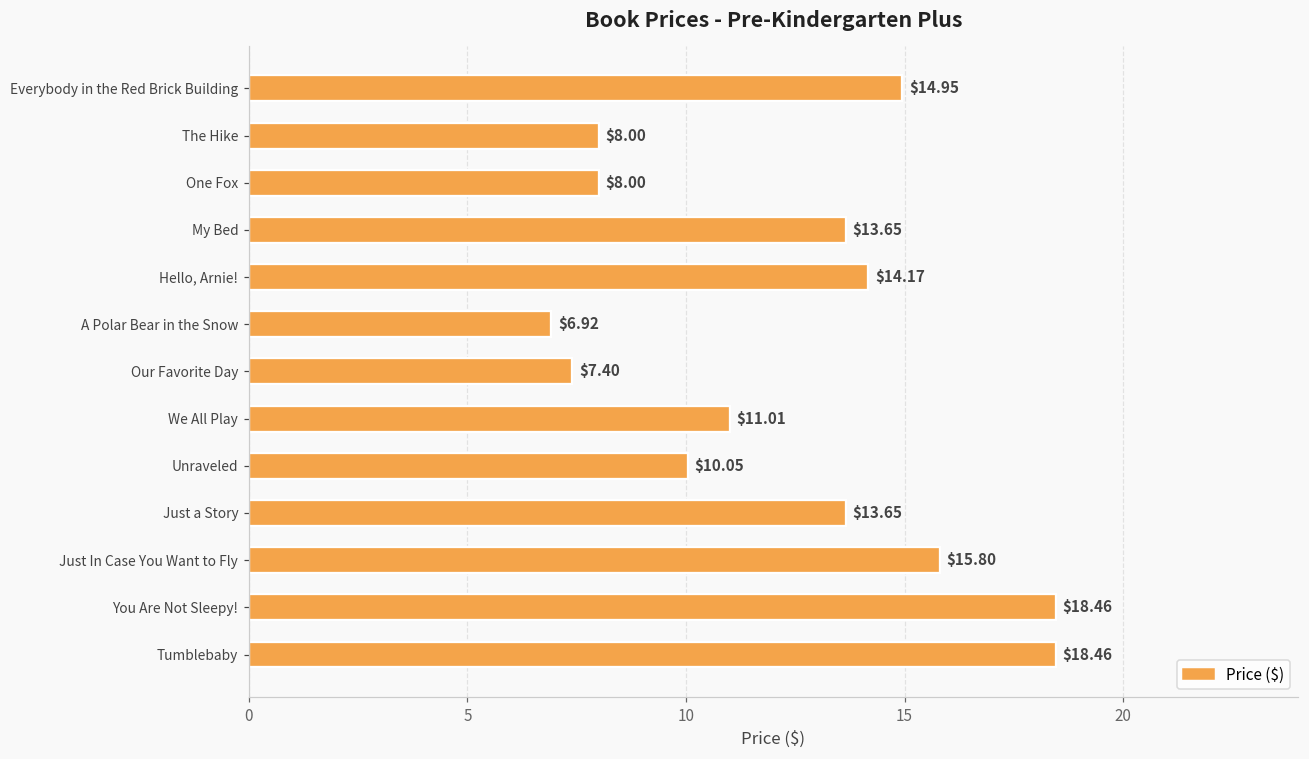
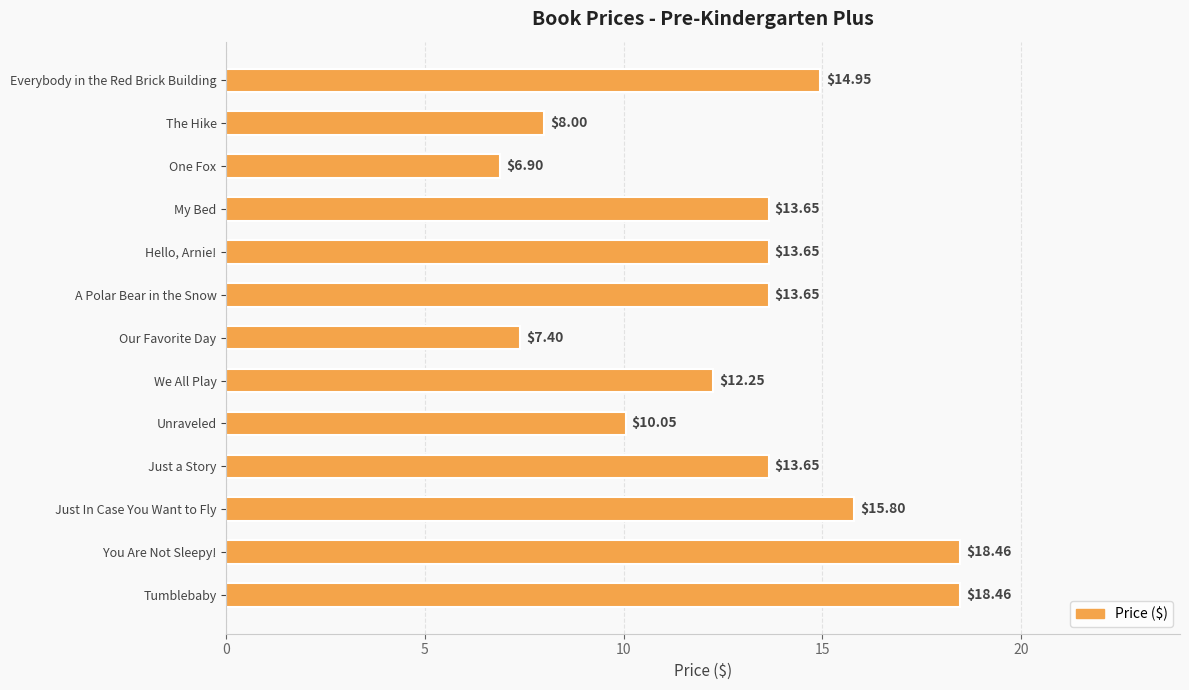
  {
    "Everybody in the Red Brick Building": "$14.95",
    "The Hike": "$8.00",
-   "One Fox": "$8.00",
+   "One Fox": "$6.90",
    "My Bed": "$13.65",
-   "Hello, Arnie!": "$14.17",
-   "A Polar Bear in the Snow": "$6.92",
+   "Hello, Arnie!": "$13.65",
+   "A Polar Bear in the Snow": "$13.65",
    "Our Favorite Day": "$7.40",
-   "We All Play": "$11.01",
+   "We All Play": "$12.25",
    "Unraveled": "$10.05",
    "Just a Story": "$13.65",
    "Just In Case You Want to Fly": "$15.80",
    "You Are Not Sleepy!": "$18.46",
    "Tumblebaby": "$18.46"
  }
